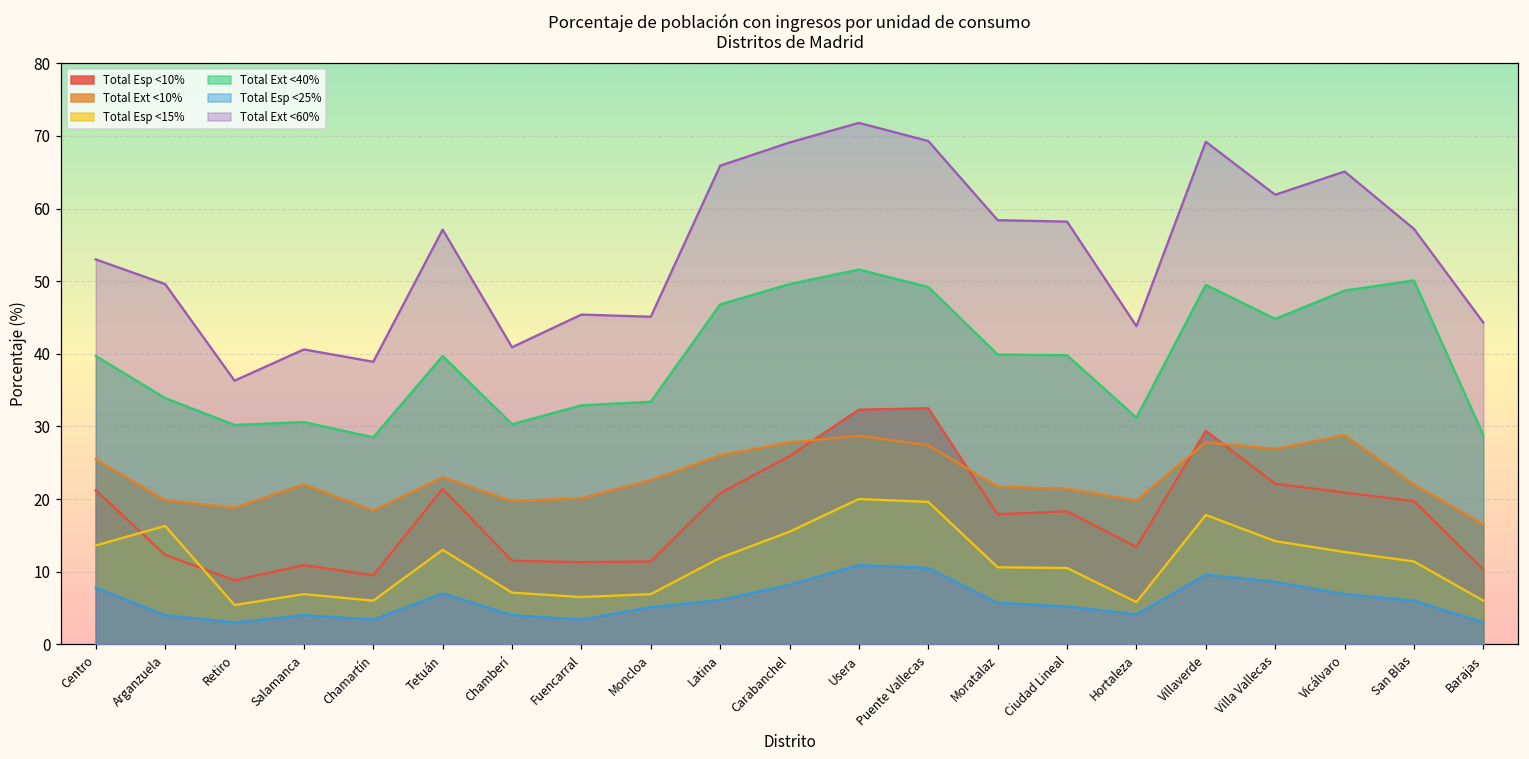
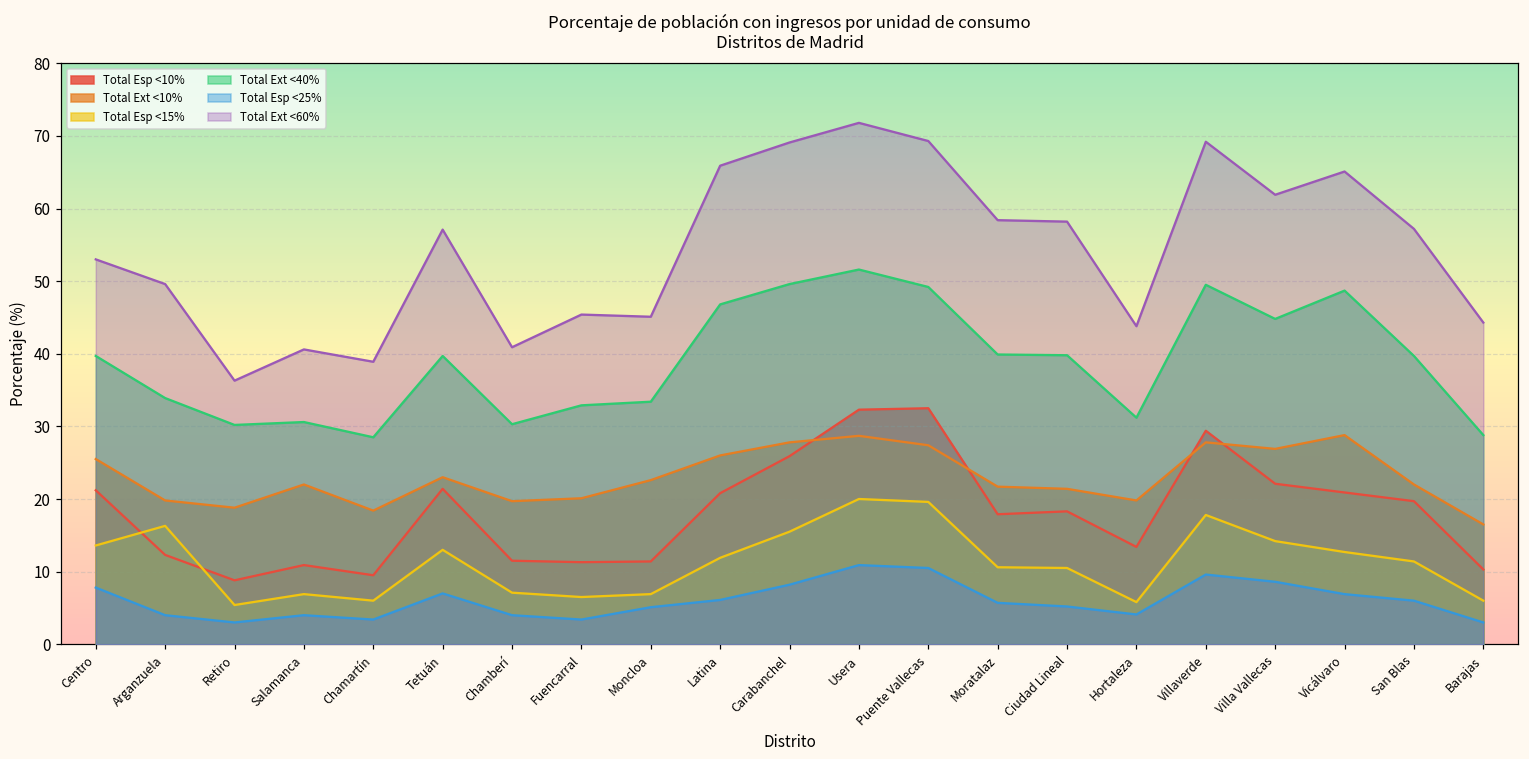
  {
    "Total Esp <15%": {
      "Centro": 14,
      "Arganzuela": 16,
      "Retiro": 5,
      "Salamanca": 7,
      "Chamartín": 6,
      "Tetuán": 13,
      "Chamberí": 7,
      "Fuencarral": 7,
      "Moncloa": 7,
      "Latina": 12,
      "Carabanchel": 16,
      "Usera": 20,
      "Puente Vallecas": 20,
      "Moratalaz": 11,
      "Ciudad Lineal": 11,
      "Hortaleza": 6,
      "Villaverde": 18,
      "Villa Vallecas": 14,
      "Vicálvaro": 13,
      "San Blas": 11,
      "Barajas": 6
    },
    "Total Ext <40%": {
      "Centro": 40,
      "Arganzuela": 34,
      "Retiro": 30,
      "Salamanca": 31,
      "Chamartín": 29,
      "Tetuán": 40,
      "Chamberí": 30,
      "Fuencarral": 33,
      "Moncloa": 33,
      "Latina": 47,
      "Carabanchel": 50,
      "Usera": 52,
      "Puente Vallecas": 49,
      "Moratalaz": 40,
      "Ciudad Lineal": 40,
      "Hortaleza": 31,
      "Villaverde": 50,
      "Villa Vallecas": 45,
      "Vicálvaro": 49,
-     "San Blas": 50,
+     "San Blas": 40,
      "Barajas": 29
    },
    "Total Esp <25%": {
      "Centro": 8,
      "Arganzuela": 4,
      "Retiro": 3,
      "Salamanca": 4,
      "Chamartín": 3,
      "Tetuán": 7,
      "Chamberí": 4,
      "Fuencarral": 3,
      "Moncloa": 5,
      "Latina": 6,
      "Carabanchel": 8,
      "Usera": 11,
      "Puente Vallecas": 11,
      "Moratalaz": 6,
      "Ciudad Lineal": 5,
      "Hortaleza": 4,
      "Villaverde": 10,
      "Villa Vallecas": 9,
      "Vicálvaro": 7,
      "San Blas": 6,
      "Barajas": 3
    },
    "Total Ext <60%": {
      "Centro": 53,
      "Arganzuela": 50,
      "Retiro": 36,
      "Salamanca": 41,
      "Chamartín": 39,
      "Tetuán": 57,
      "Chamberí": 41,
      "Fuencarral": 45,
      "Moncloa": 45,
      "Latina": 66,
      "Carabanchel": 69,
      "Usera": 72,
      "Puente Vallecas": 69,
      "Moratalaz": 58,
      "Ciudad Lineal": 58,
      "Hortaleza": 44,
      "Villaverde": 69,
      "Villa Vallecas": 62,
      "Vicálvaro": 65,
      "San Blas": 57,
      "Barajas": 44
    }
  }
